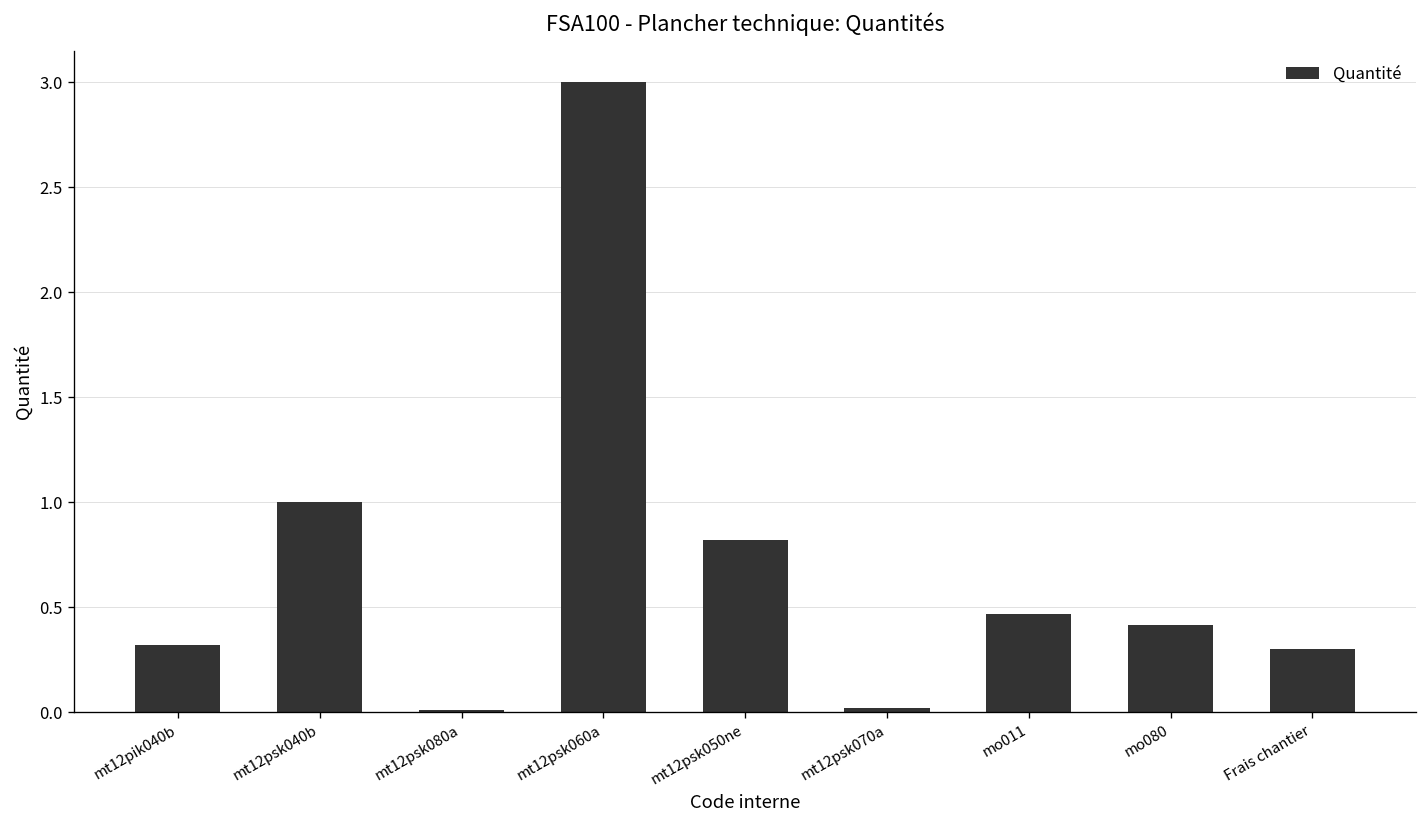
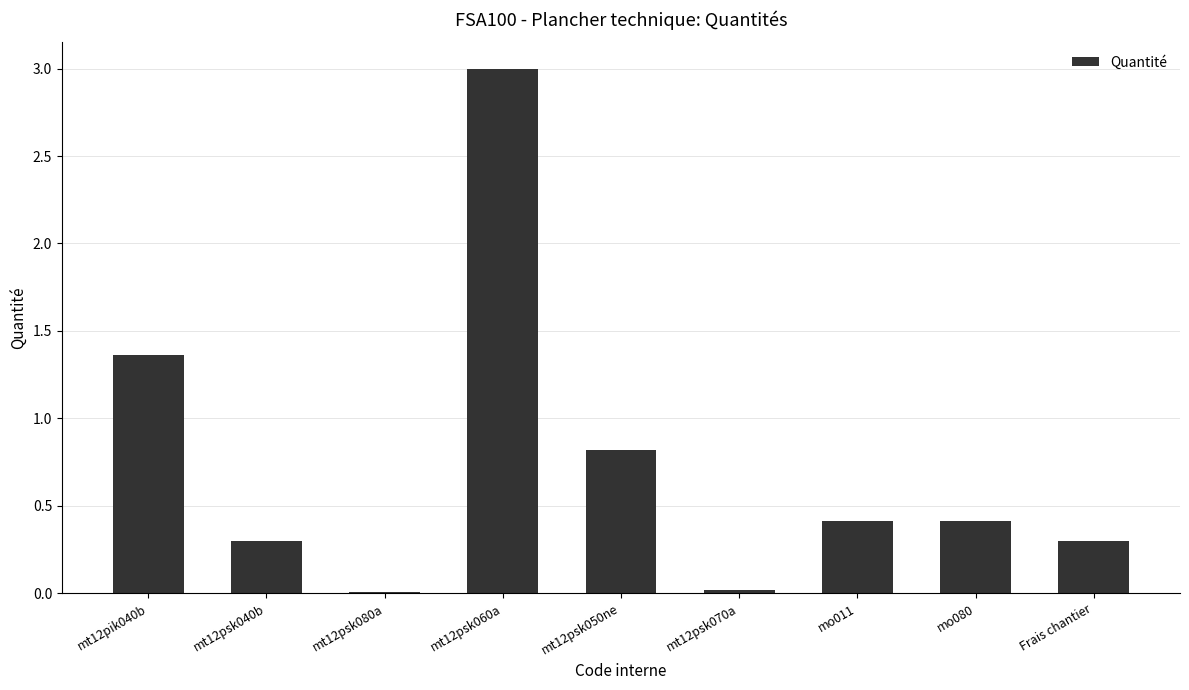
  {
-   "mt12pik040b": 0.32,
-   "mt12psk040b": 1.0,
+   "mt12pik040b": 1.36,
+   "mt12psk040b": 0.3,
    "mt12psk060a": 3.00,
    "mt12psk050ne": 0.82,
    "mt12psk070a": 0.02,
-   "mo011": 0.47,
+   "mo011": 0.42,
    "mo080": 0.42,
    "Frais chantier": 0.30
  }
